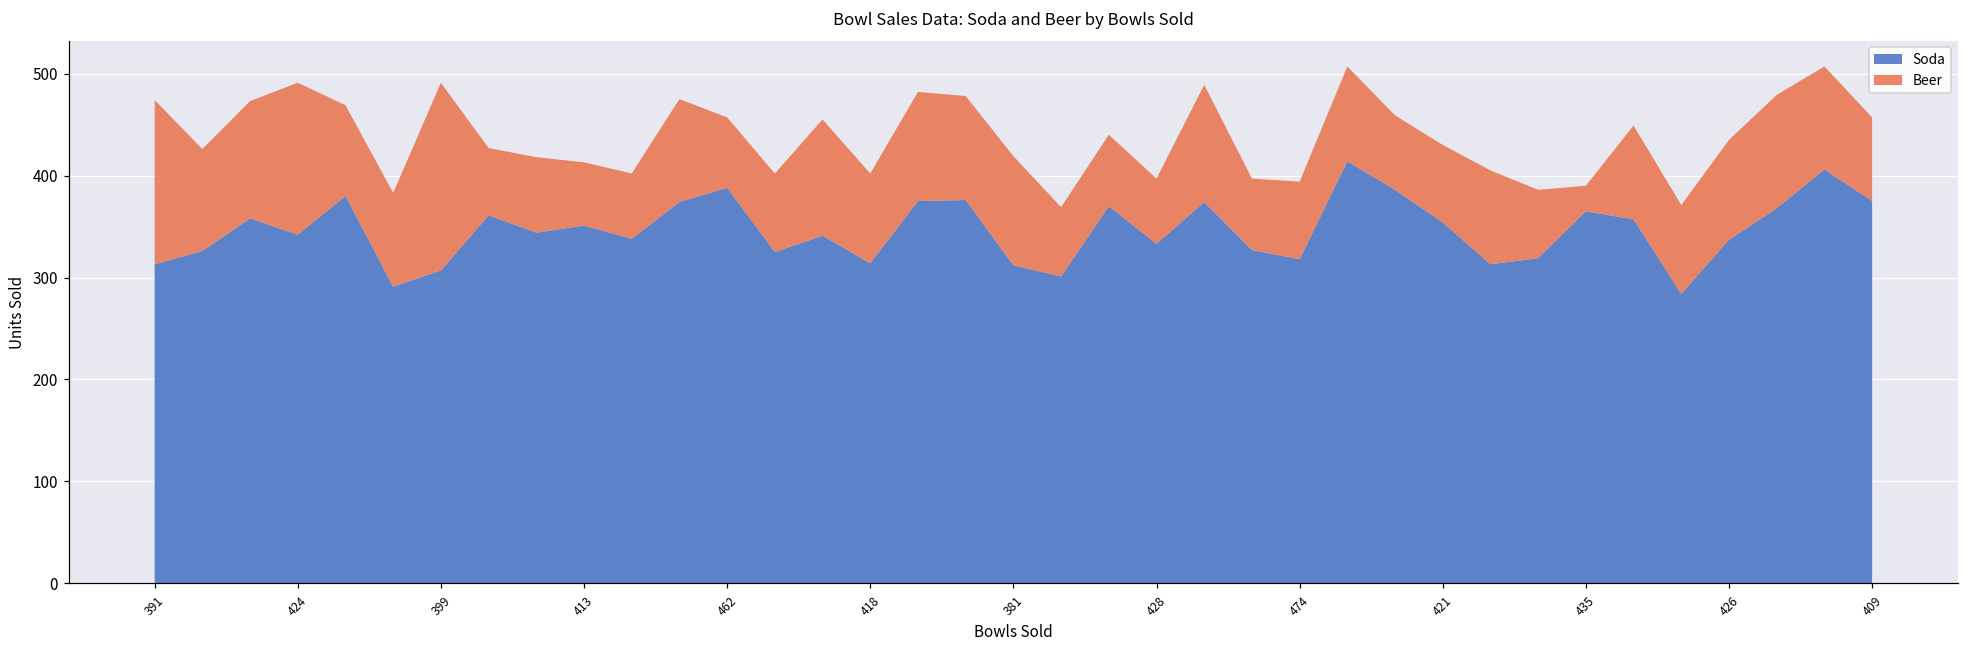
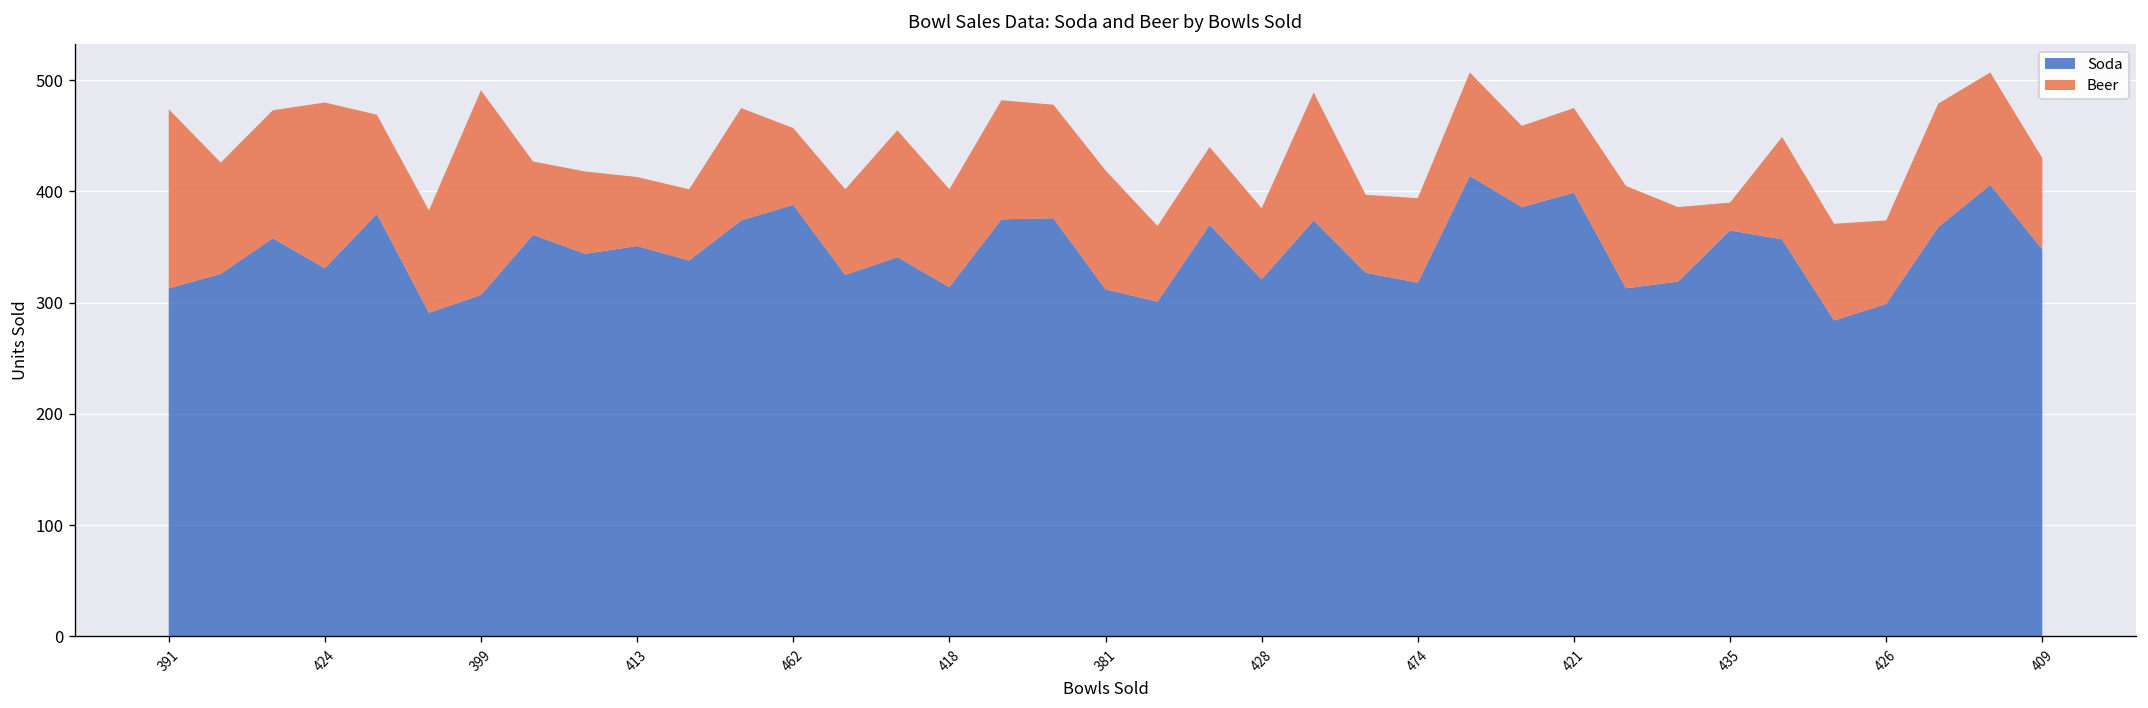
  {
    "Soda": {
      "391": 310,
-     "424": 340,
+     "424": 330,
      "399": 310,
      "413": 350,
      "462": 390,
      "418": 310,
      "381": 310,
-     "428": 330,
+     "428": 320,
      "474": 320,
-     "421": 350,
+     "421": 400,
      "435": 370,
-     "426": 340,
-     "409": 380
+     "426": 300,
+     "409": 350
    },
    "Beer": {
      "391": 160,
      "424": 150,
      "399": 180,
      "413": 60,
      "462": 70,
      "418": 90,
      "381": 110,
      "428": 60,
      "474": 80,
      "421": 80,
      "435": 30,
-     "426": 100,
+     "426": 80,
      "409": 80
    }
  }
